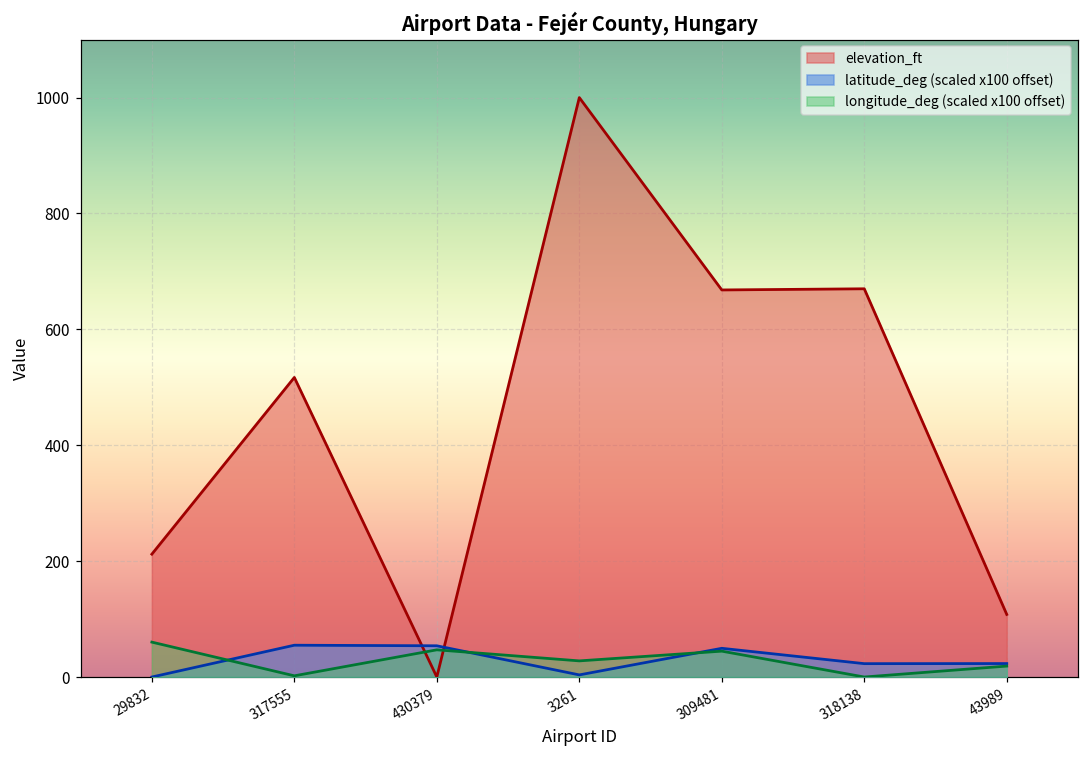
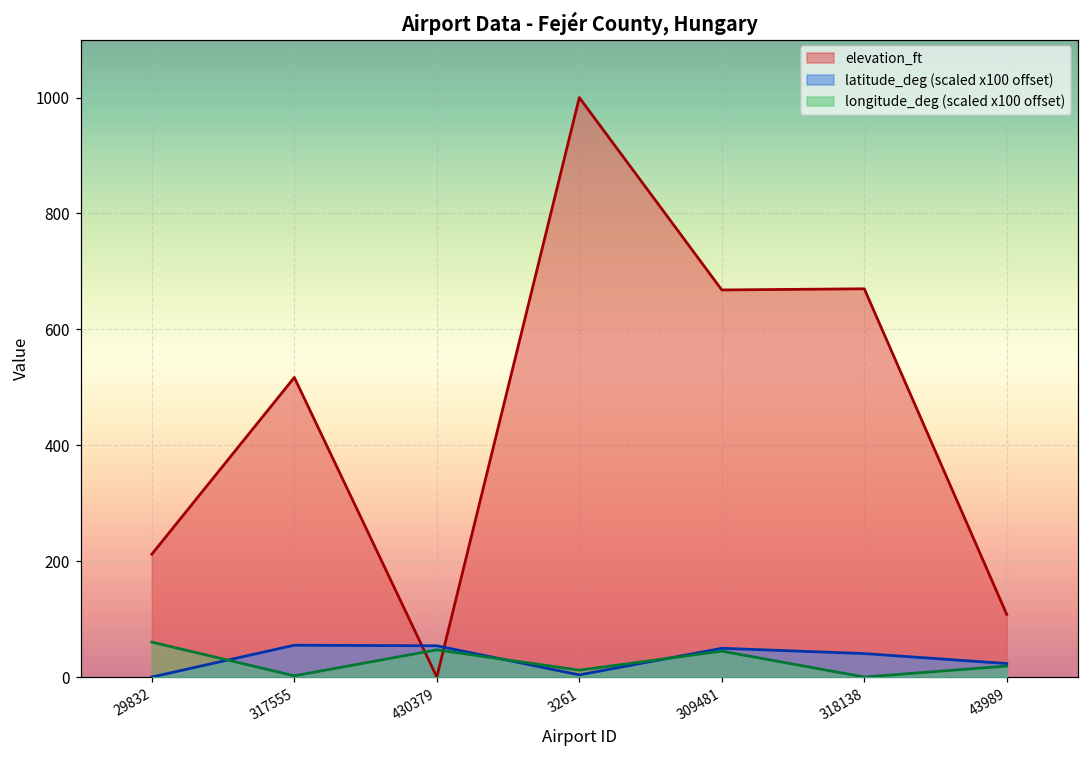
  {
    "elevation_ft": {
      "29832": 210,
      "317555": 520,
      "430379": 0,
      "3261": 1000,
      "309481": 670,
      "318138": 670,
      "43989": 110
    },
    "latitude_deg (scaled x100 offset)": {
      "29832": 0,
      "317555": 50,
      "430379": 50,
      "3261": 0,
      "309481": 50,
-     "318138": 20
+     "318138": 40
    },
    "longitude_deg (scaled x100 offset)": {
      "29832": 60,
      "317555": 0,
      "430379": 50,
-     "3261": 30,
+     "3261": 10,
      "309481": 40,
      "318138": 0
    }
  }
